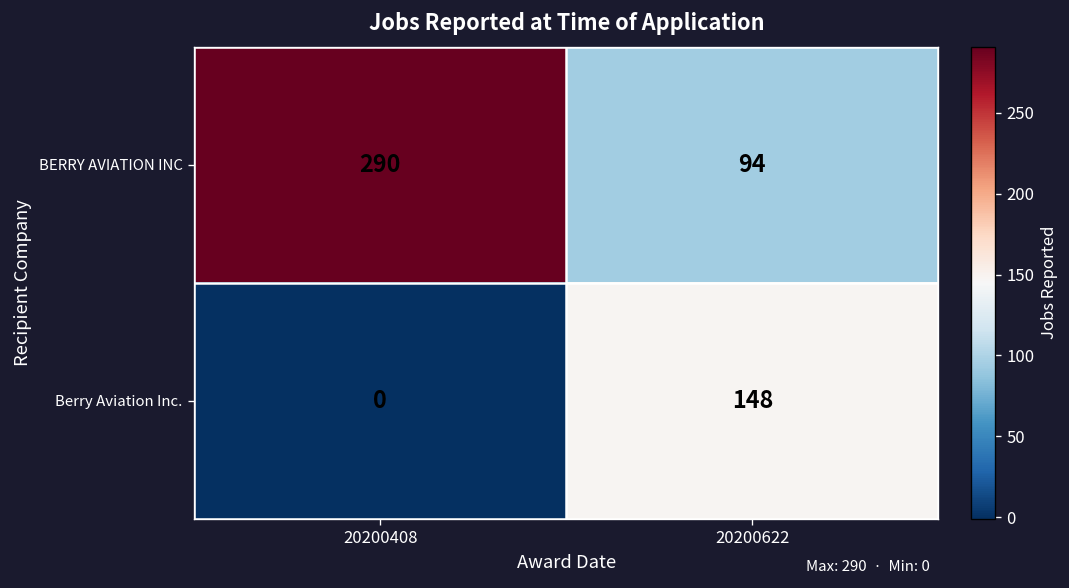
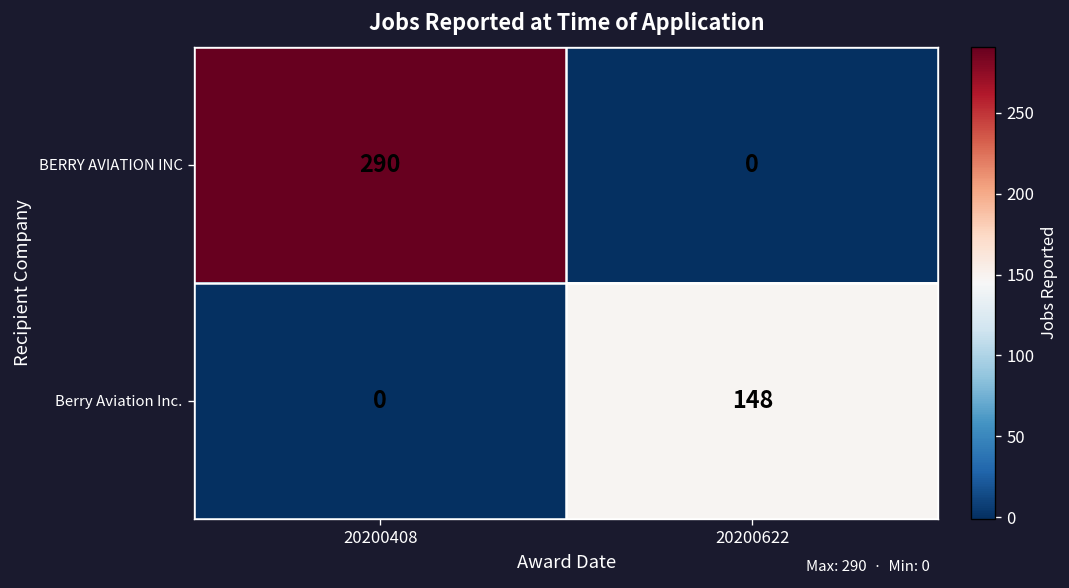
  {
    "BERRY AVIATION INC": {
      "20200408": 290,
-     "20200622": 94
+     "20200622": 0
    },
    "Berry Aviation Inc.": {
      "20200408": 0,
      "20200622": 148
    }
  }
